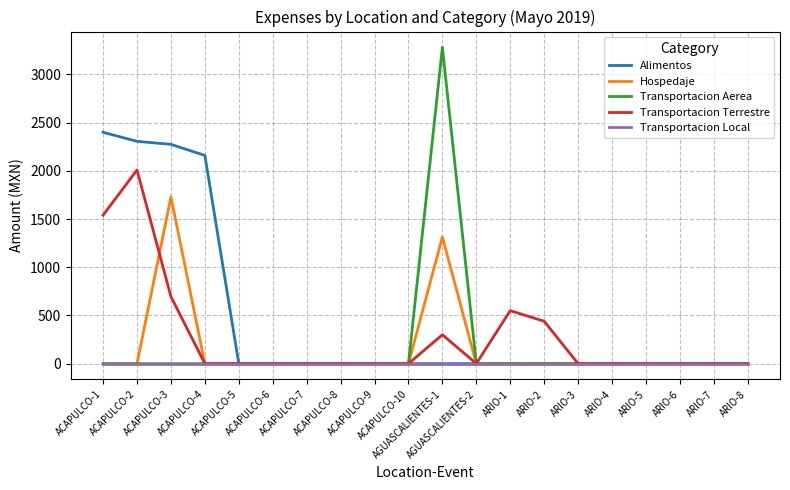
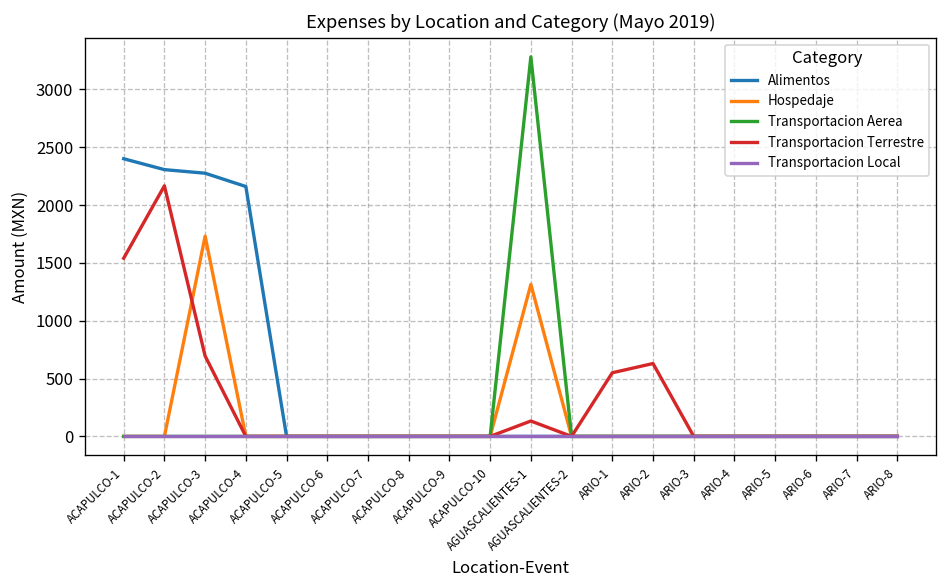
  {
    "Alimentos": {
      "ACAPULCO-1": 2400,
      "ACAPULCO-2": 2300,
      "ACAPULCO-3": 2300,
      "ACAPULCO-4": 2200
    },
    "Hospedaje": {
      "ACAPULCO-3": 1700,
      "AGUASCALIENTES-1": 1300
    },
    "Transportacion Aerea": {
      "AGUASCALIENTES-1": 3300
    },
    "Transportacion Terrestre": {
      "ACAPULCO-1": 1500,
-     "ACAPULCO-2": 2000,
+     "ACAPULCO-2": 2200,
      "ACAPULCO-3": 700,
-     "AGUASCALIENTES-1": 300,
+     "AGUASCALIENTES-1": 100,
      "ARIO-1": 600,
-     "ARIO-2": 400
+     "ARIO-2": 600
    }
  }
